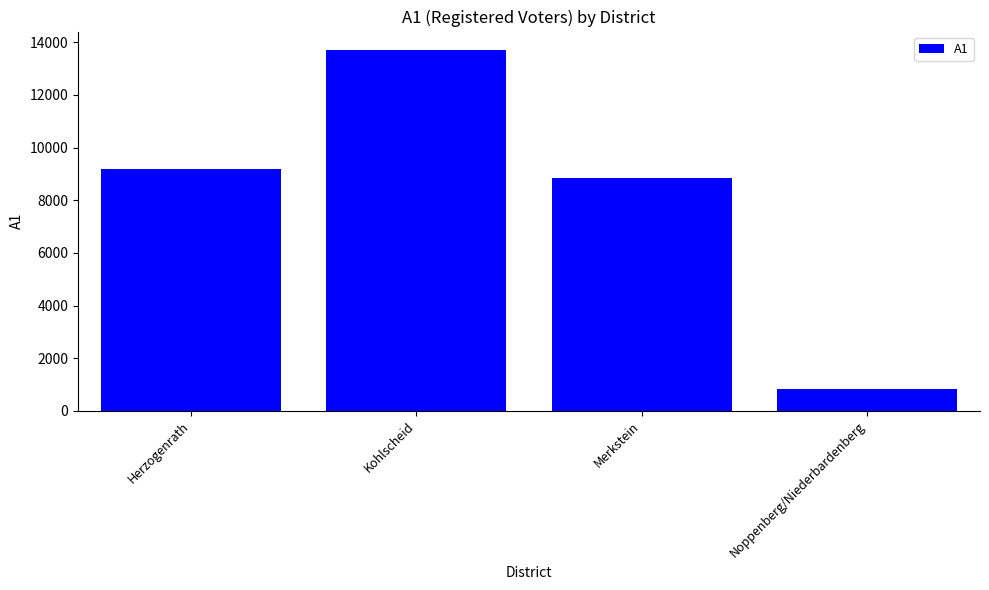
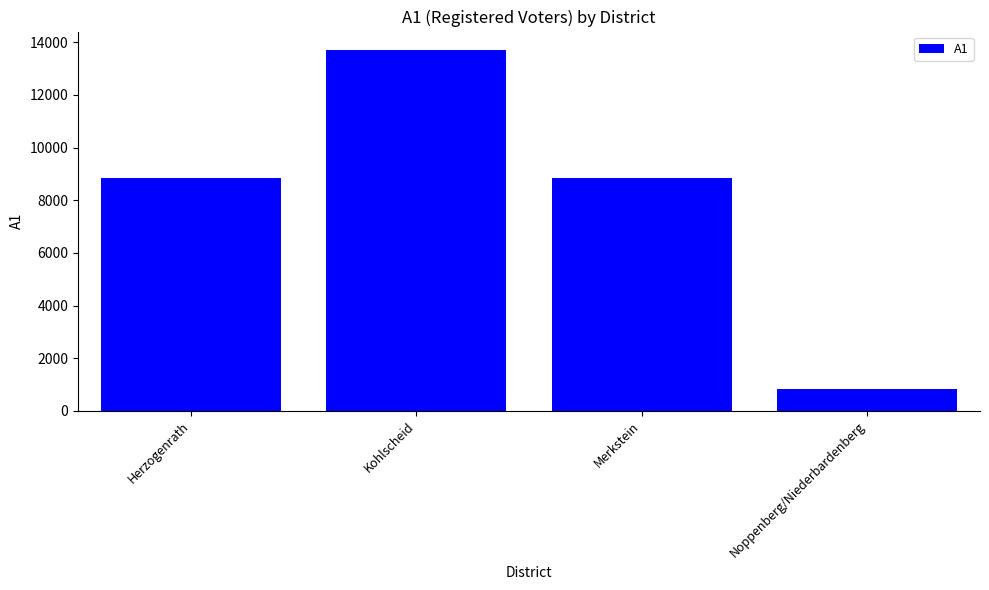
  {
-   "Herzogenrath": 9200,
+   "Herzogenrath": 8900,
    "Kohlscheid": 13700,
    "Merkstein": 8900,
    "Noppenberg/Niederbardenberg": 800
  }
